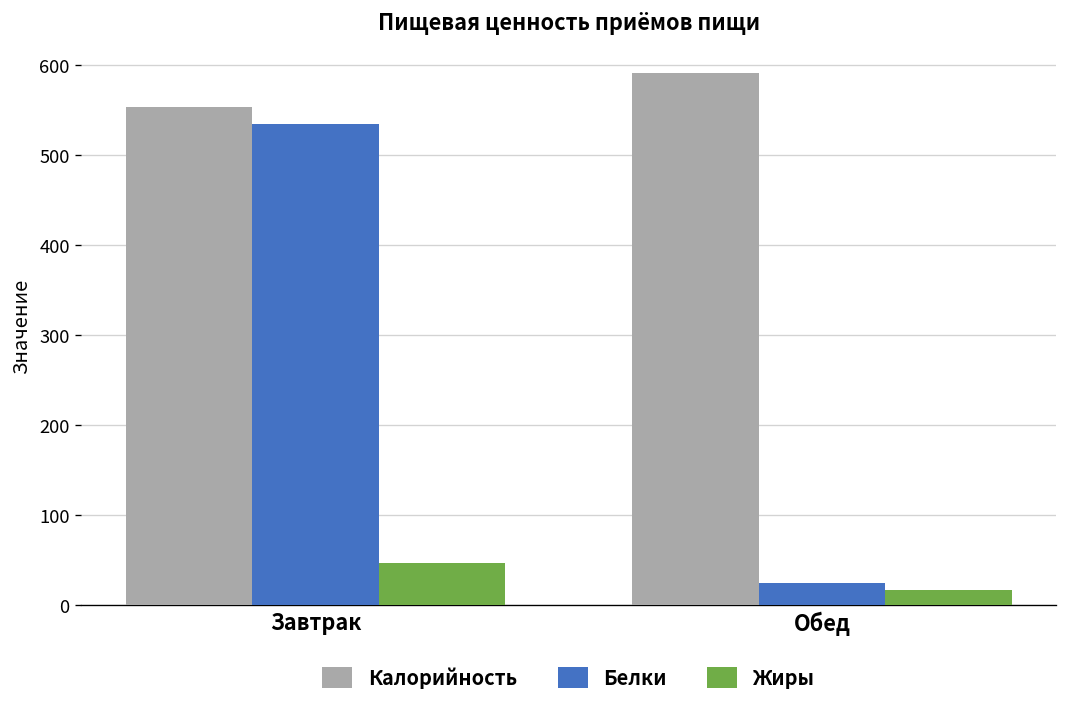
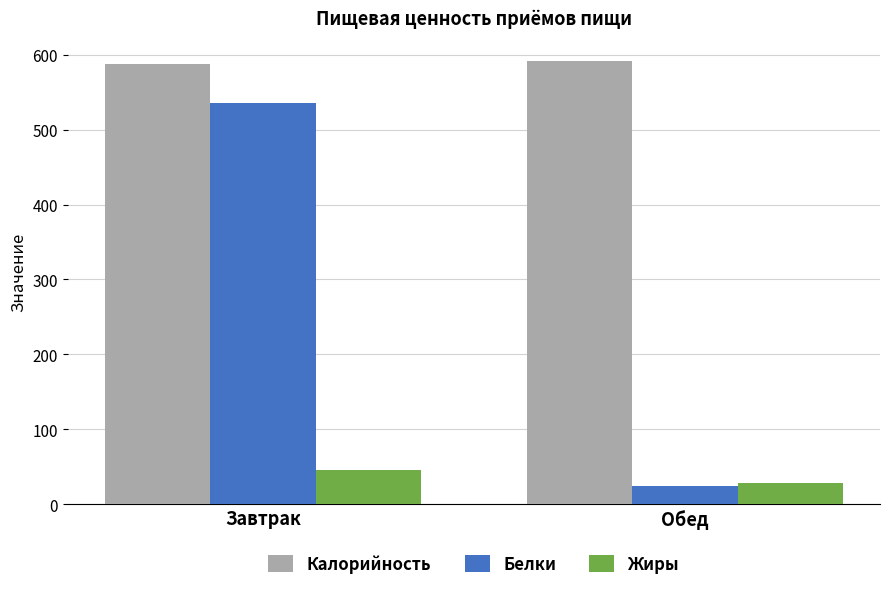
  {
    "Калорийность": {
-     "Завтрак": 550,
+     "Завтрак": 590,
      "Обед": 590
    },
    "Белки": {
      "Завтрак": 540,
      "Обед": 20
    },
    "Жиры": {
      "Завтрак": 50,
-     "Обед": 20
+     "Обед": 30
    }
  }
